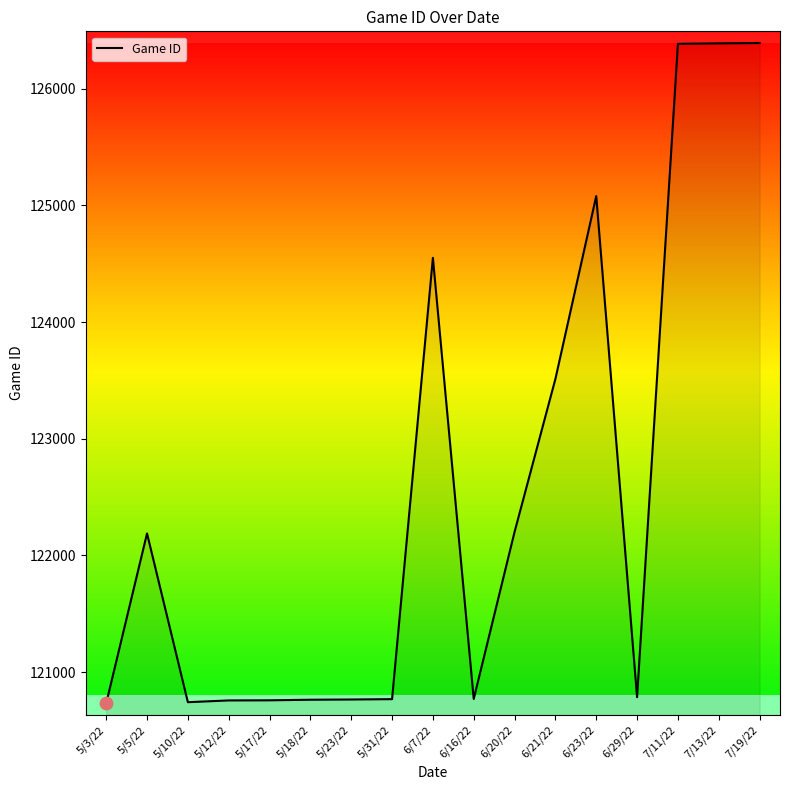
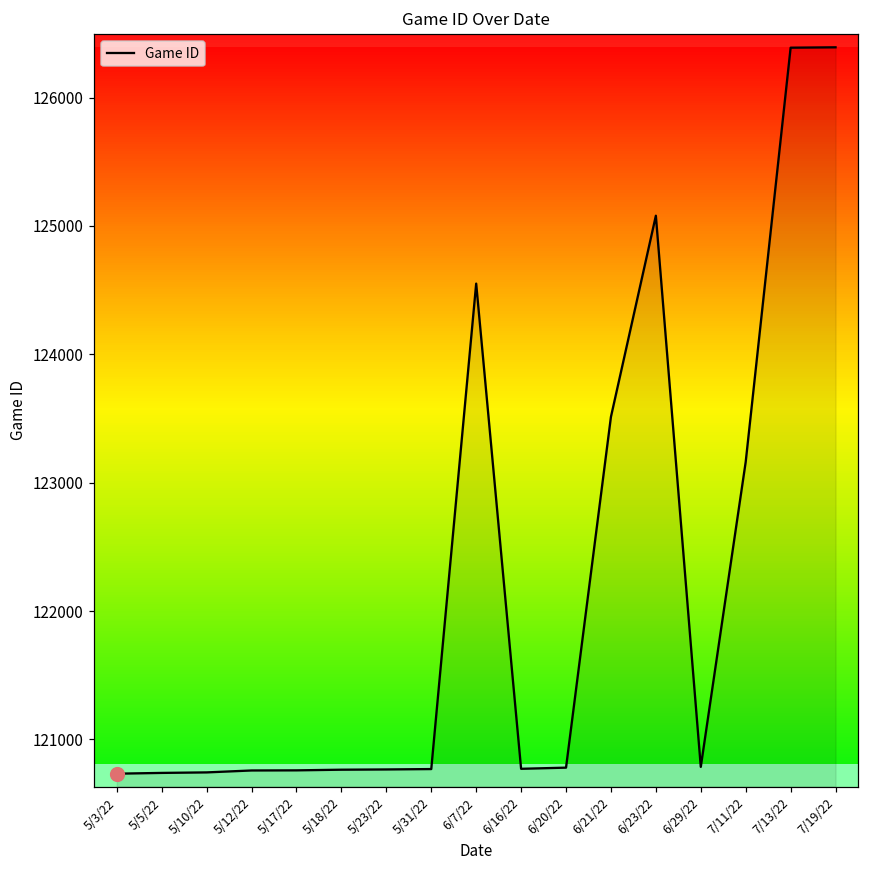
  {
    "Game ID": {
-     "5/5/22": 122190,
+     "5/5/22": 120740,
      "5/10/22": 120740,
      "5/12/22": 120760,
      "5/17/22": 120760,
      "5/18/22": 120760,
      "5/23/22": 120770,
      "5/31/22": 120770,
      "6/7/22": 124550,
      "6/16/22": 120770,
-     "6/20/22": 122200,
+     "6/20/22": 120780,
      "6/21/22": 123510,
      "6/23/22": 125080,
      "6/29/22": 120790,
-     "7/11/22": 126390,
+     "7/11/22": 123160,
      "7/13/22": 126390,
      "7/19/22": 126390
    }
  }
